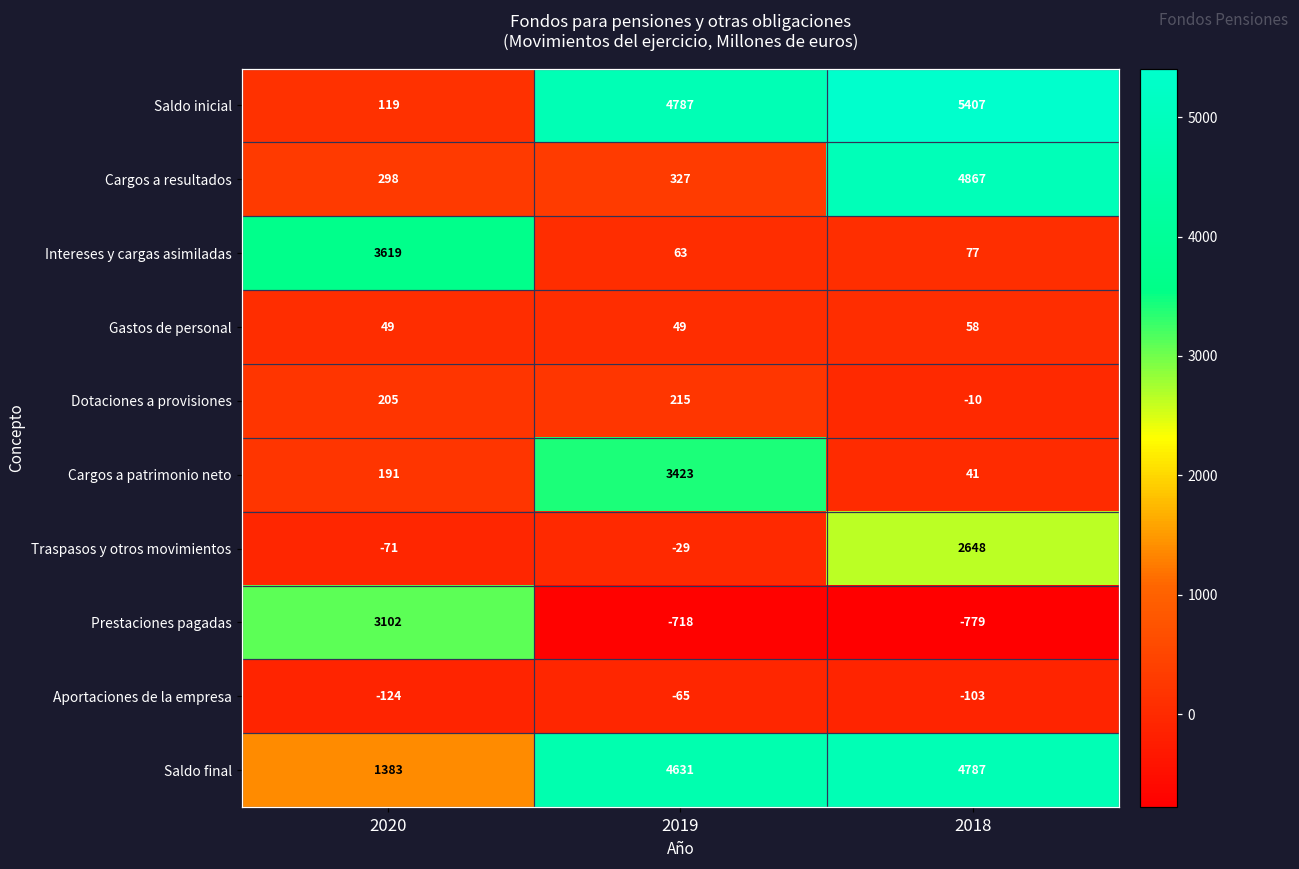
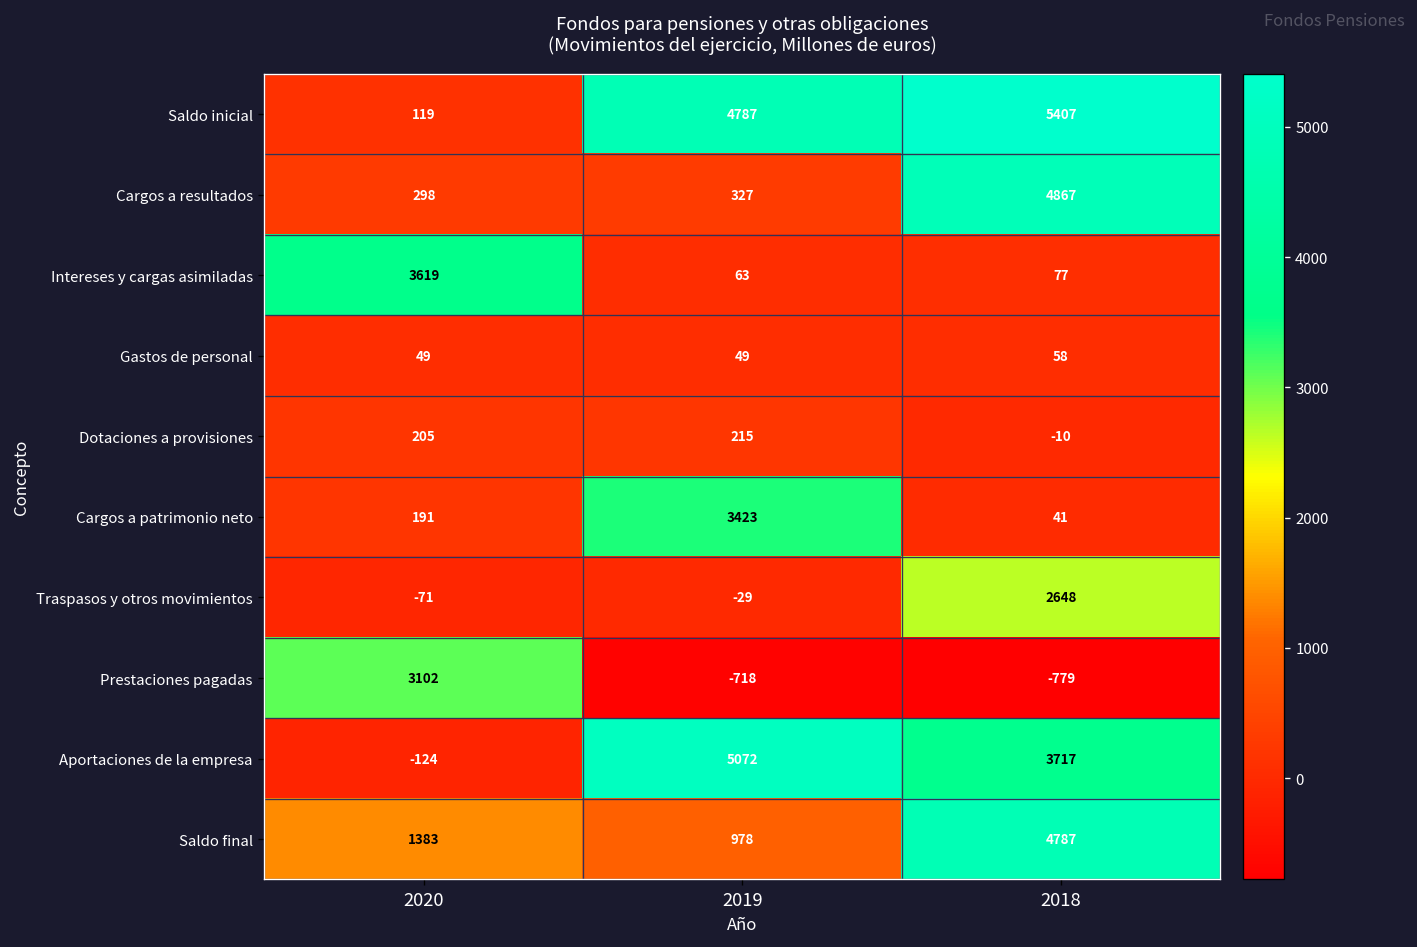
  {
    "Saldo inicial": {
      "2020": 119,
      "2019": 4787,
      "2018": 5407
    },
    "Cargos a resultados": {
      "2020": 298,
      "2019": 327,
      "2018": 4867
    },
    "Intereses y cargas asimiladas": {
      "2020": 3619,
      "2019": 63,
      "2018": 77
    },
    "Gastos de personal": {
      "2020": 49,
      "2019": 49,
      "2018": 58
    },
    "Dotaciones a provisiones": {
      "2020": 205,
      "2019": 215,
      "2018": -10
    },
    "Cargos a patrimonio neto": {
      "2020": 191,
      "2019": 3423,
      "2018": 41
    },
    "Traspasos y otros movimientos": {
      "2020": -71,
      "2019": -29,
      "2018": 2648
    },
    "Prestaciones pagadas": {
      "2020": 3102,
      "2019": -718,
      "2018": -779
    },
    "Aportaciones de la empresa": {
      "2020": -124,
-     "2019": -65,
-     "2018": -103
+     "2019": 5072,
+     "2018": 3717
    },
    "Saldo final": {
      "2020": 1383,
-     "2019": 4631,
+     "2019": 978,
      "2018": 4787
    }
  }
